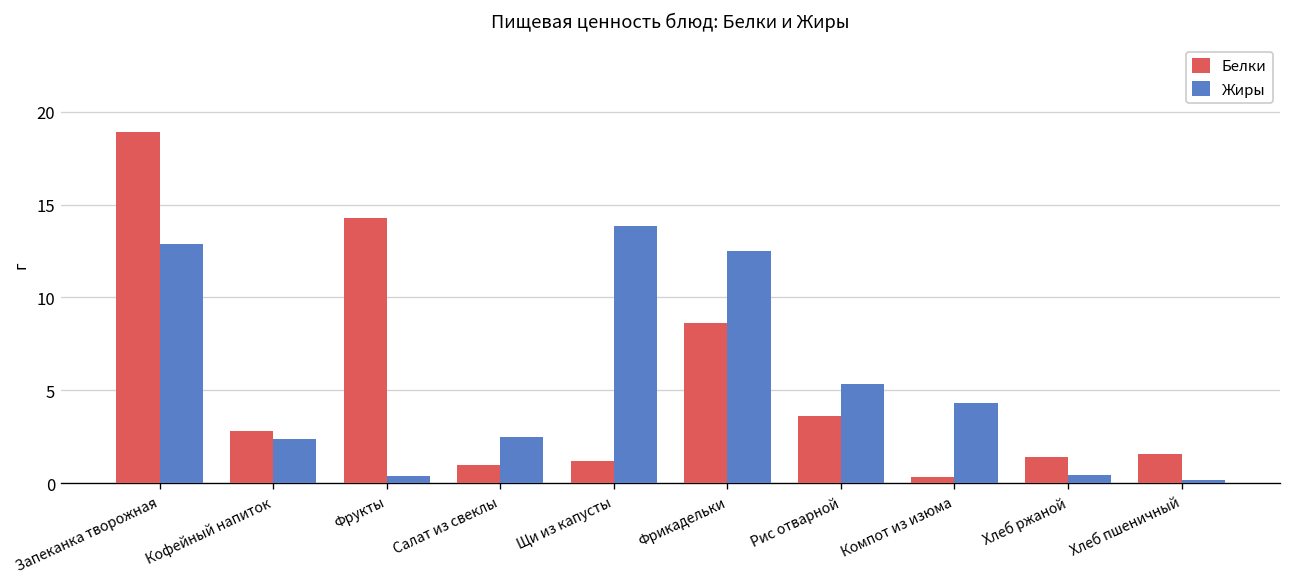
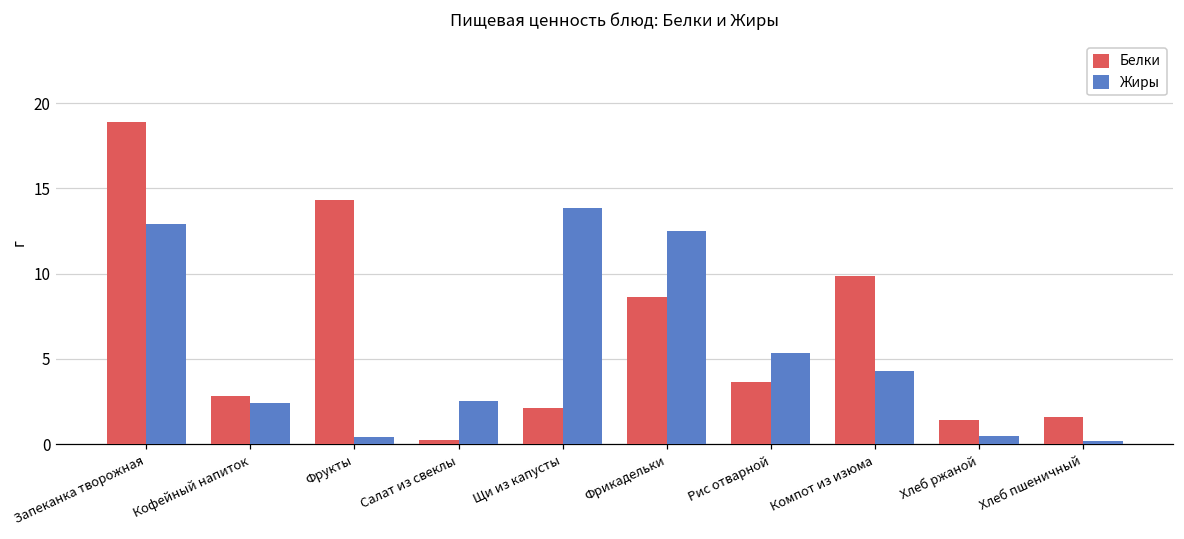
  {
    "Белки": {
      "Запеканка творожная": 18.9,
      "Кофейный напиток": 2.8,
      "Фрукты": 14.3,
-     "Салат из свеклы": 1.0,
-     "Щи из капусты": 1.2,
+     "Салат из свеклы": 0.3,
+     "Щи из капусты": 2.1,
      "Фрикадельки": 8.7,
      "Рис отварной": 3.7,
-     "Компот из изюма": 0.4,
+     "Компот из изюма": 9.8,
      "Хлеб ржаной": 1.4,
      "Хлеб пшеничный": 1.6
    },
    "Жиры": {
      "Запеканка творожная": 12.9,
      "Кофейный напиток": 2.4,
      "Фрукты": 0.4,
      "Салат из свеклы": 2.5,
      "Щи из капусты": 13.9,
      "Фрикадельки": 12.5,
      "Рис отварной": 5.4,
      "Компот из изюма": 4.3,
      "Хлеб ржаной": 0.5,
      "Хлеб пшеничный": 0.2
    }
  }
